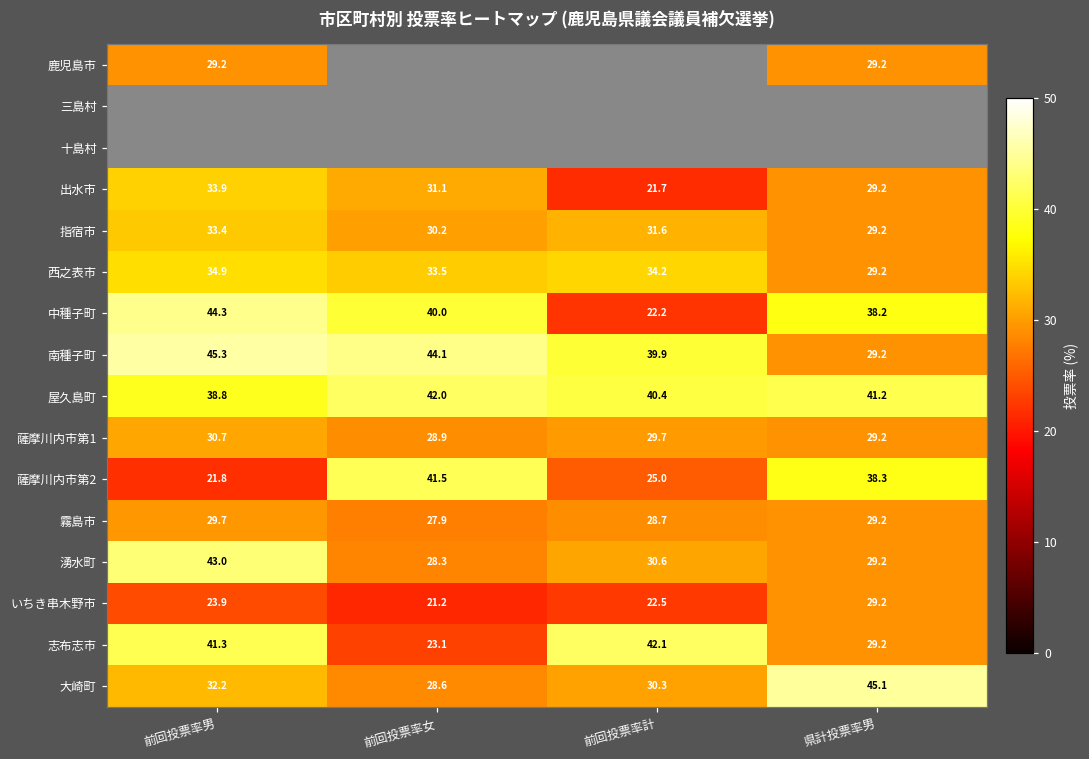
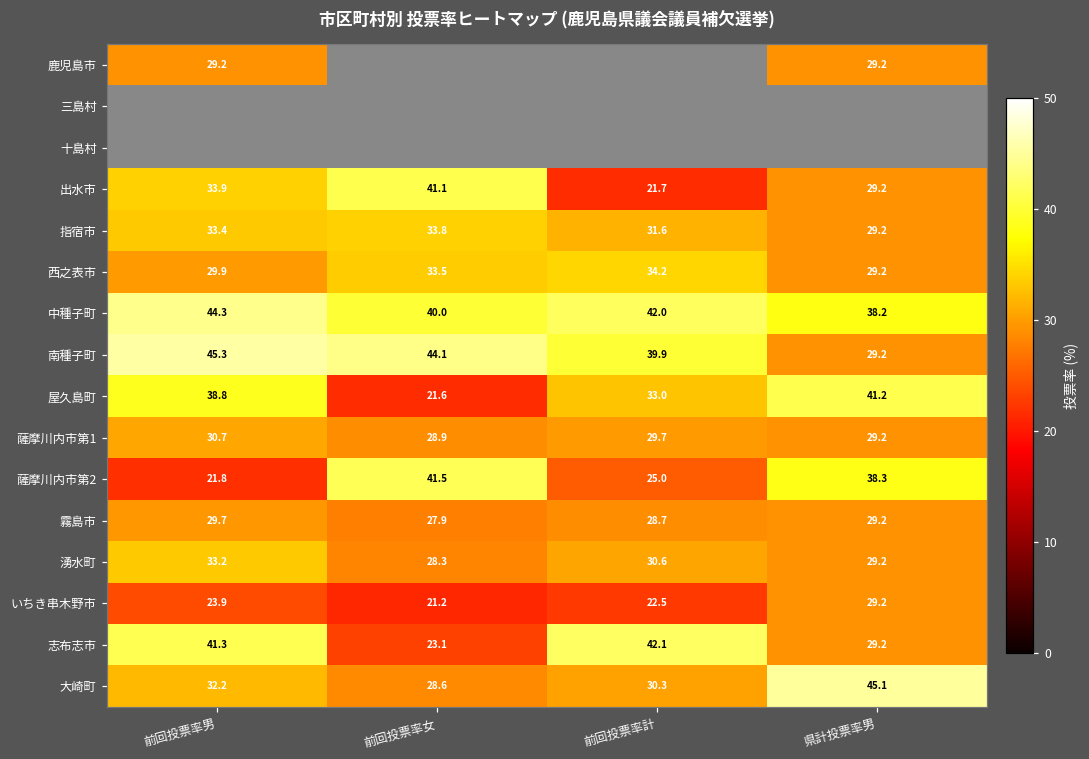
  {
    "鹿児島市": {
      "前回投票率男": 29.2,
      "県計投票率男": 29.2
    },
    "出水市": {
      "前回投票率男": 33.9,
-     "前回投票率女": 31.1,
+     "前回投票率女": 41.1,
      "前回投票率計": 21.7,
      "県計投票率男": 29.2
    },
    "指宿市": {
      "前回投票率男": 33.4,
-     "前回投票率女": 30.2,
+     "前回投票率女": 33.8,
      "前回投票率計": 31.6,
      "県計投票率男": 29.2
    },
    "西之表市": {
-     "前回投票率男": 34.9,
+     "前回投票率男": 29.9,
      "前回投票率女": 33.5,
      "前回投票率計": 34.2,
      "県計投票率男": 29.2
    },
    "中種子町": {
      "前回投票率男": 44.3,
      "前回投票率女": 40.0,
-     "前回投票率計": 22.2,
+     "前回投票率計": 42.0,
      "県計投票率男": 38.2
    },
    "南種子町": {
      "前回投票率男": 45.3,
      "前回投票率女": 44.1,
      "前回投票率計": 39.9,
      "県計投票率男": 29.2
    },
    "屋久島町": {
      "前回投票率男": 38.8,
-     "前回投票率女": 42.0,
-     "前回投票率計": 40.4,
+     "前回投票率女": 21.6,
+     "前回投票率計": 33.0,
      "県計投票率男": 41.2
    },
    "薩摩川内市第1": {
      "前回投票率男": 30.7,
      "前回投票率女": 28.9,
      "前回投票率計": 29.7,
      "県計投票率男": 29.2
    },
    "薩摩川内市第2": {
      "前回投票率男": 21.8,
      "前回投票率女": 41.5,
      "前回投票率計": 25.0,
      "県計投票率男": 38.3
    },
    "霧島市": {
      "前回投票率男": 29.7,
      "前回投票率女": 27.9,
      "前回投票率計": 28.7,
      "県計投票率男": 29.2
    },
    "湧水町": {
-     "前回投票率男": 43.0,
+     "前回投票率男": 33.2,
      "前回投票率女": 28.3,
      "前回投票率計": 30.6,
      "県計投票率男": 29.2
    },
    "いちき串木野市": {
      "前回投票率男": 23.9,
      "前回投票率女": 21.2,
      "前回投票率計": 22.5,
      "県計投票率男": 29.2
    },
    "志布志市": {
      "前回投票率男": 41.3,
      "前回投票率女": 23.1,
      "前回投票率計": 42.1,
      "県計投票率男": 29.2
    },
    "大崎町": {
      "前回投票率男": 32.2,
      "前回投票率女": 28.6,
      "前回投票率計": 30.3,
      "県計投票率男": 45.1
    }
  }
